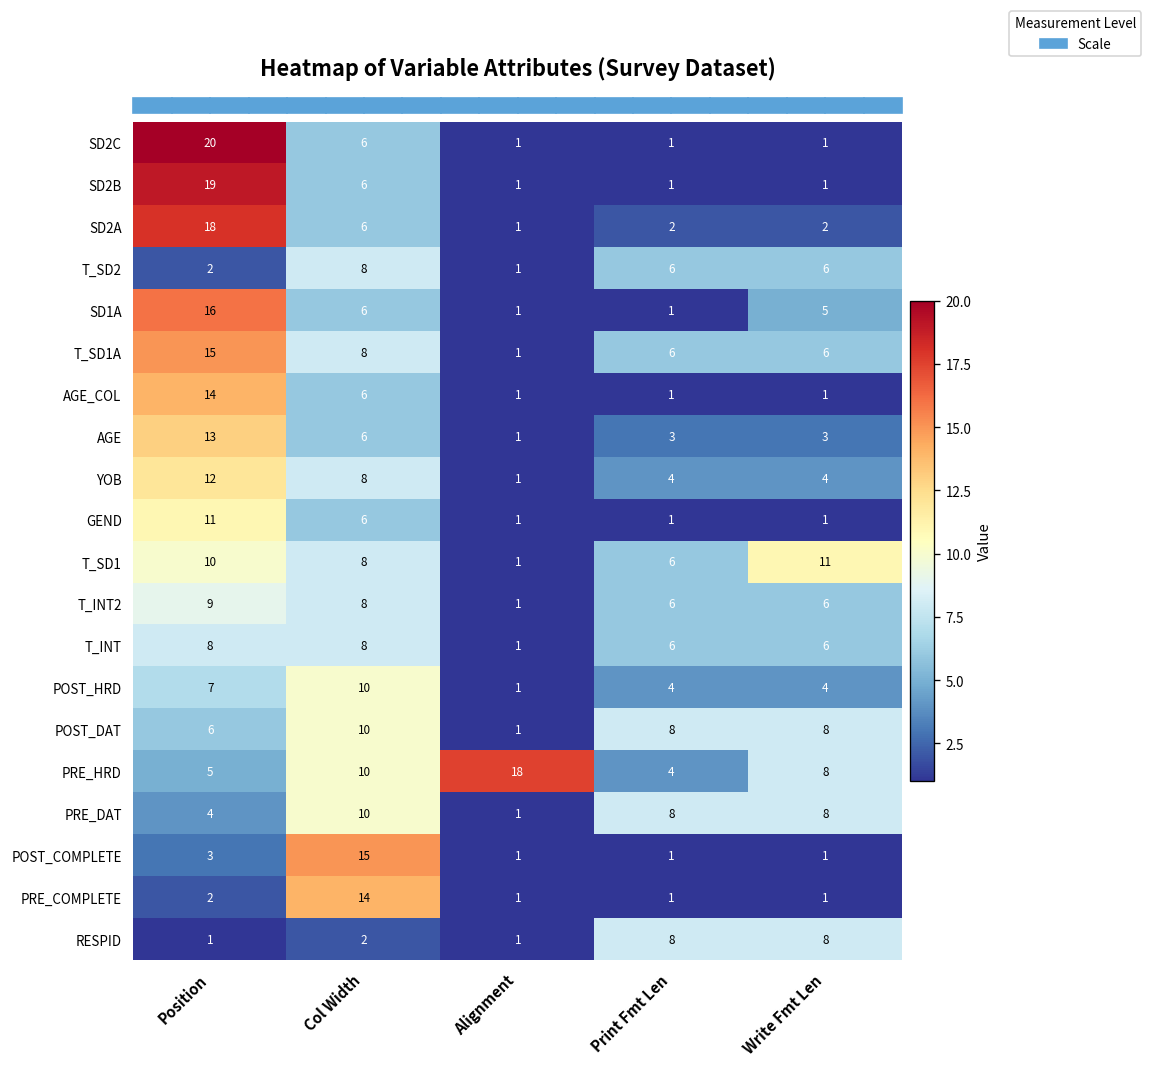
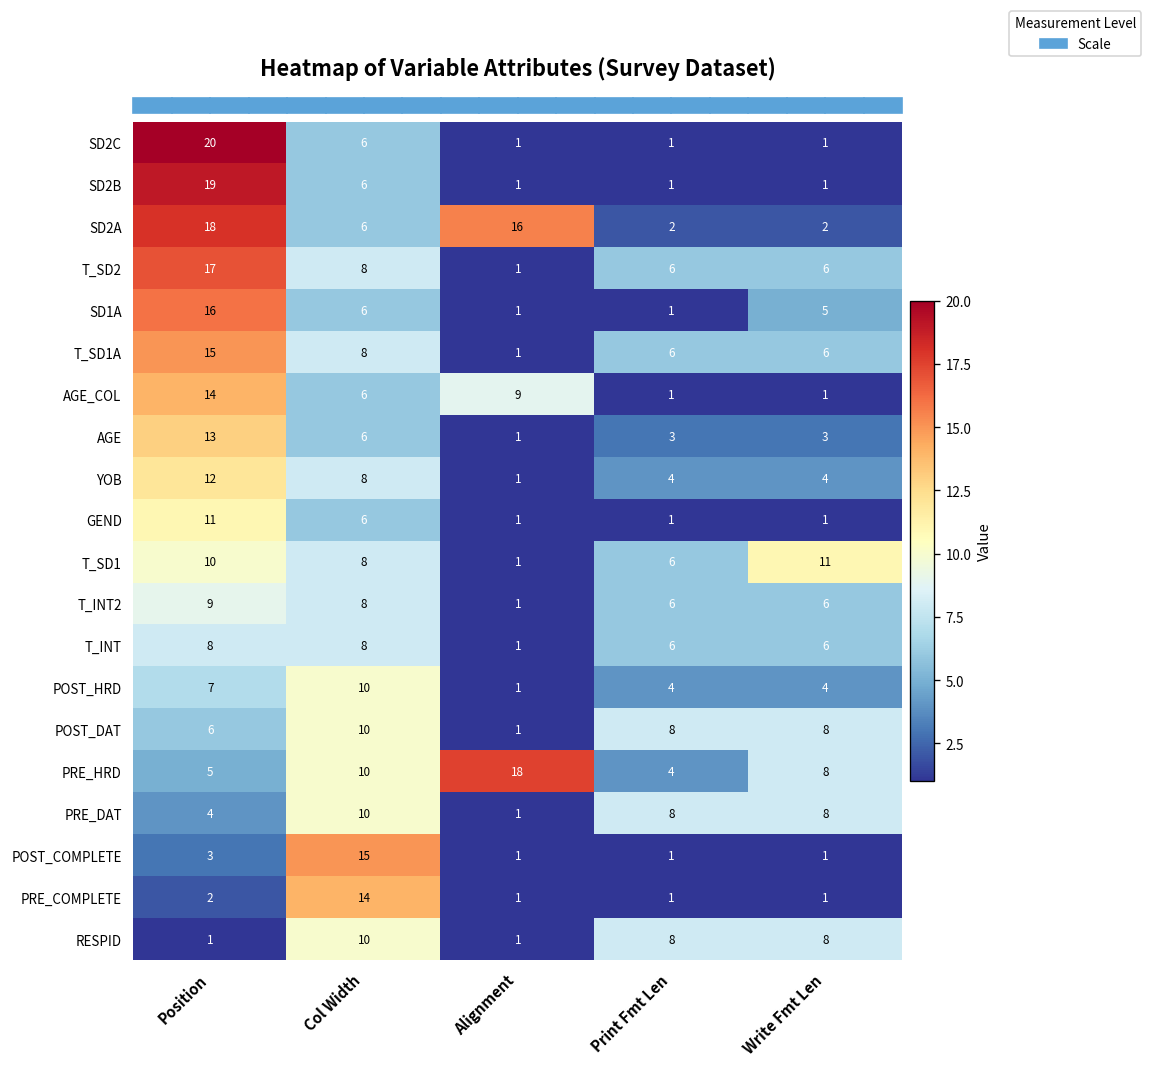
  {
    "SD2C": {
      "Position": 20,
      "Col Width": 6,
      "Alignment": 1,
      "Print Fmt Len": 1,
      "Write Fmt Len": 1
    },
    "SD2B": {
      "Position": 19,
      "Col Width": 6,
      "Alignment": 1,
      "Print Fmt Len": 1,
      "Write Fmt Len": 1
    },
    "SD2A": {
      "Position": 18,
      "Col Width": 6,
-     "Alignment": 1,
+     "Alignment": 16,
      "Print Fmt Len": 2,
      "Write Fmt Len": 2
    },
    "T_SD2": {
-     "Position": 2,
+     "Position": 17,
      "Col Width": 8,
      "Alignment": 1,
      "Print Fmt Len": 6,
      "Write Fmt Len": 6
    },
    "SD1A": {
      "Position": 16,
      "Col Width": 6,
      "Alignment": 1,
      "Print Fmt Len": 1,
      "Write Fmt Len": 5
    },
    "T_SD1A": {
      "Position": 15,
      "Col Width": 8,
      "Alignment": 1,
      "Print Fmt Len": 6,
      "Write Fmt Len": 6
    },
    "AGE_COL": {
      "Position": 14,
      "Col Width": 6,
-     "Alignment": 1,
+     "Alignment": 9,
      "Print Fmt Len": 1,
      "Write Fmt Len": 1
    },
    "AGE": {
      "Position": 13,
      "Col Width": 6,
      "Alignment": 1,
      "Print Fmt Len": 3,
      "Write Fmt Len": 3
    },
    "YOB": {
      "Position": 12,
      "Col Width": 8,
      "Alignment": 1,
      "Print Fmt Len": 4,
      "Write Fmt Len": 4
    },
    "GEND": {
      "Position": 11,
      "Col Width": 6,
      "Alignment": 1,
      "Print Fmt Len": 1,
      "Write Fmt Len": 1
    },
    "T_SD1": {
      "Position": 10,
      "Col Width": 8,
      "Alignment": 1,
      "Print Fmt Len": 6,
      "Write Fmt Len": 11
    },
    "T_INT2": {
      "Position": 9,
      "Col Width": 8,
      "Alignment": 1,
      "Print Fmt Len": 6,
      "Write Fmt Len": 6
    },
    "T_INT": {
      "Position": 8,
      "Col Width": 8,
      "Alignment": 1,
      "Print Fmt Len": 6,
      "Write Fmt Len": 6
    },
    "POST_HRD": {
      "Position": 7,
      "Col Width": 10,
      "Alignment": 1,
      "Print Fmt Len": 4,
      "Write Fmt Len": 4
    },
    "POST_DAT": {
      "Position": 6,
      "Col Width": 10,
      "Alignment": 1,
      "Print Fmt Len": 8,
      "Write Fmt Len": 8
    },
    "PRE_HRD": {
      "Position": 5,
      "Col Width": 10,
      "Alignment": 18,
      "Print Fmt Len": 4,
      "Write Fmt Len": 8
    },
    "PRE_DAT": {
      "Position": 4,
      "Col Width": 10,
      "Alignment": 1,
      "Print Fmt Len": 8,
      "Write Fmt Len": 8
    },
    "POST_COMPLETE": {
      "Position": 3,
      "Col Width": 15,
      "Alignment": 1,
      "Print Fmt Len": 1,
      "Write Fmt Len": 1
    },
    "PRE_COMPLETE": {
      "Position": 2,
      "Col Width": 14,
      "Alignment": 1,
      "Print Fmt Len": 1,
      "Write Fmt Len": 1
    },
    "RESPID": {
      "Position": 1,
-     "Col Width": 2,
+     "Col Width": 10,
      "Alignment": 1,
      "Print Fmt Len": 8,
      "Write Fmt Len": 8
    }
  }
